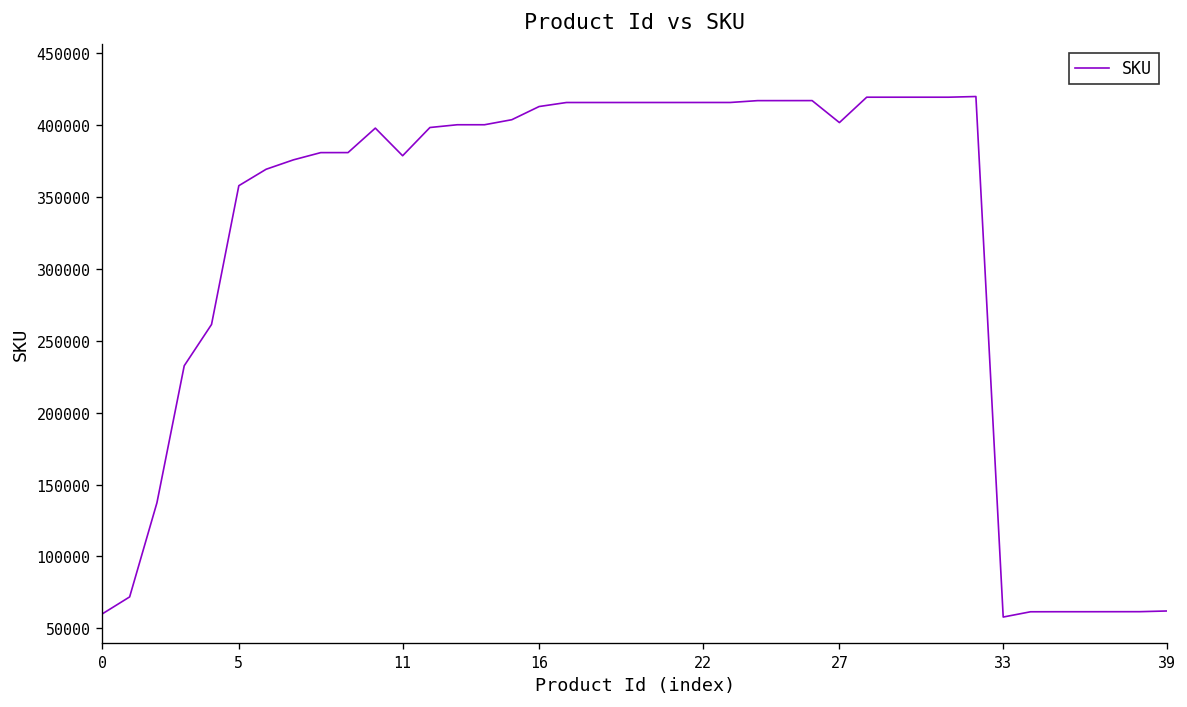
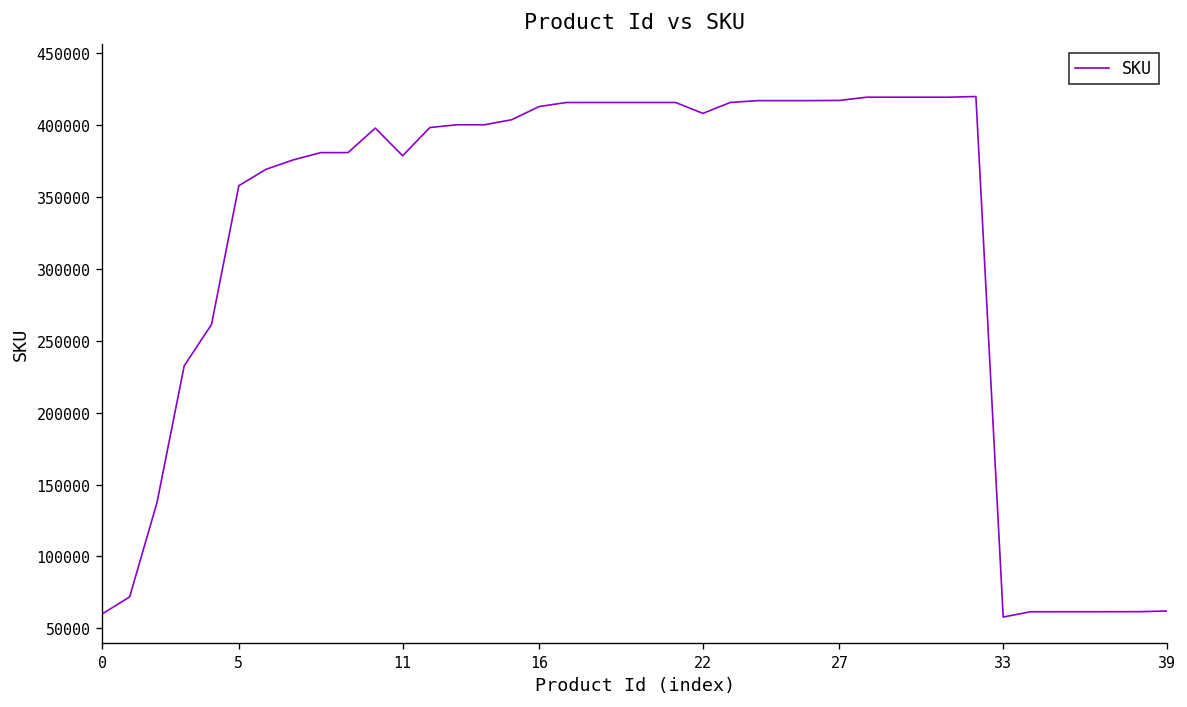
  {
    "0": 60000,
    "5": 358000,
    "11": 379000,
    "16": 413000,
-   "22": 416000,
-   "27": 402000,
+   "22": 408000,
+   "27": 417000,
    "33": 58000,
    "39": 62000
  }
